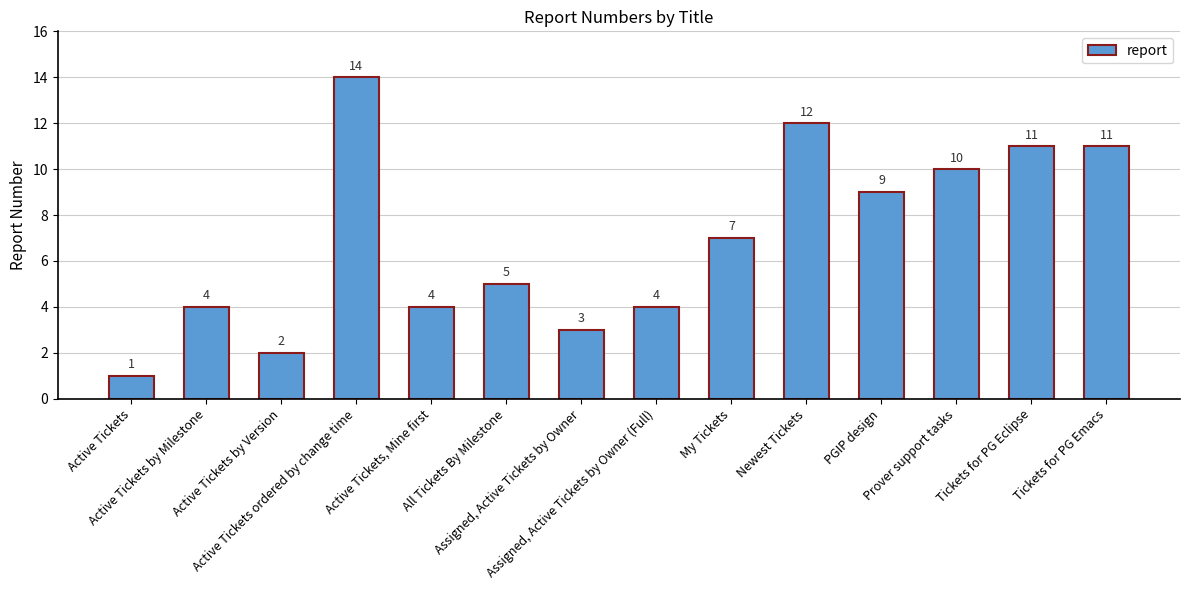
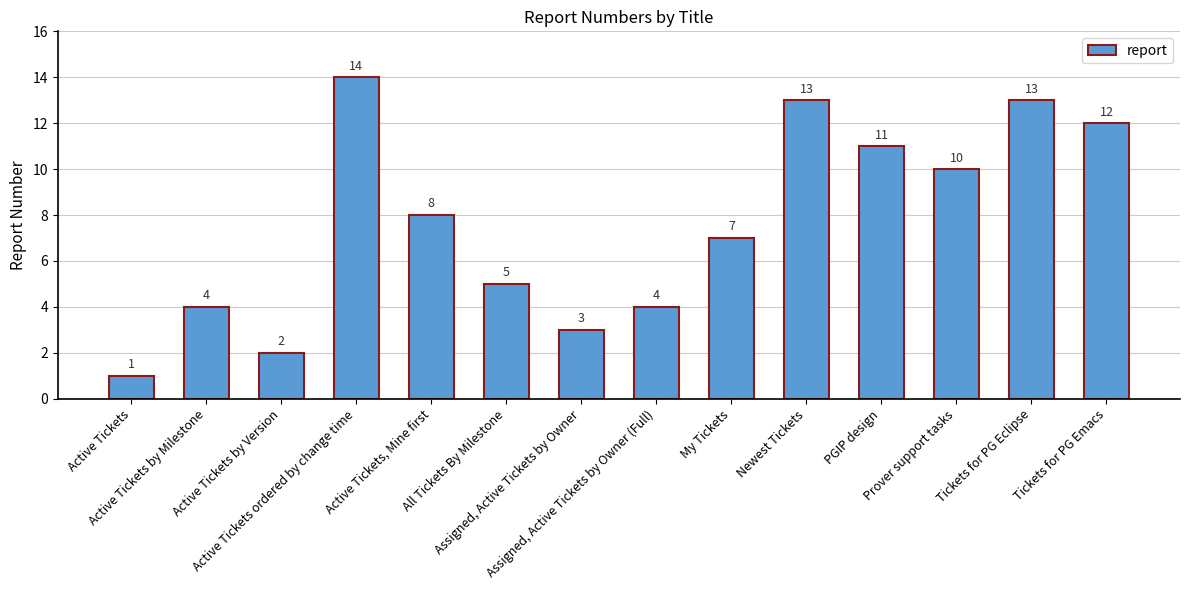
  {
    "Active Tickets": 1,
    "Active Tickets by Milestone": 4,
    "Active Tickets by Version": 2,
    "Active Tickets ordered by change time": 14,
-   "Active Tickets, Mine first": 4,
+   "Active Tickets, Mine first": 8,
    "All Tickets By Milestone": 5,
    "Assigned, Active Tickets by Owner": 3,
    "Assigned, Active Tickets by Owner (Full)": 4,
    "My Tickets": 7,
-   "Newest Tickets": 12,
-   "PGIP design": 9,
+   "Newest Tickets": 13,
+   "PGIP design": 11,
    "Prover support tasks": 10,
-   "Tickets for PG Eclipse": 11,
-   "Tickets for PG Emacs": 11
+   "Tickets for PG Eclipse": 13,
+   "Tickets for PG Emacs": 12
  }
